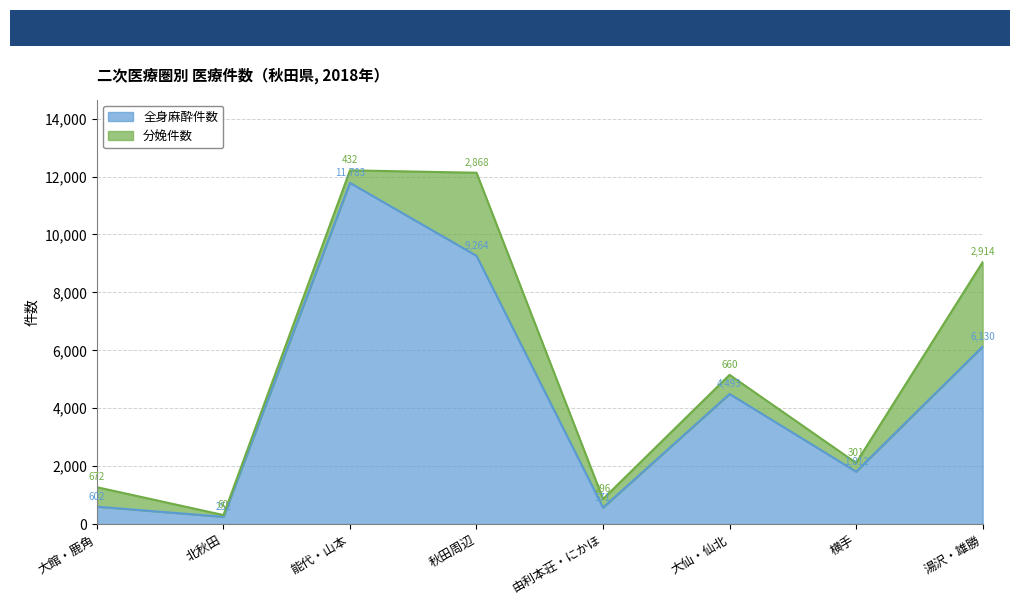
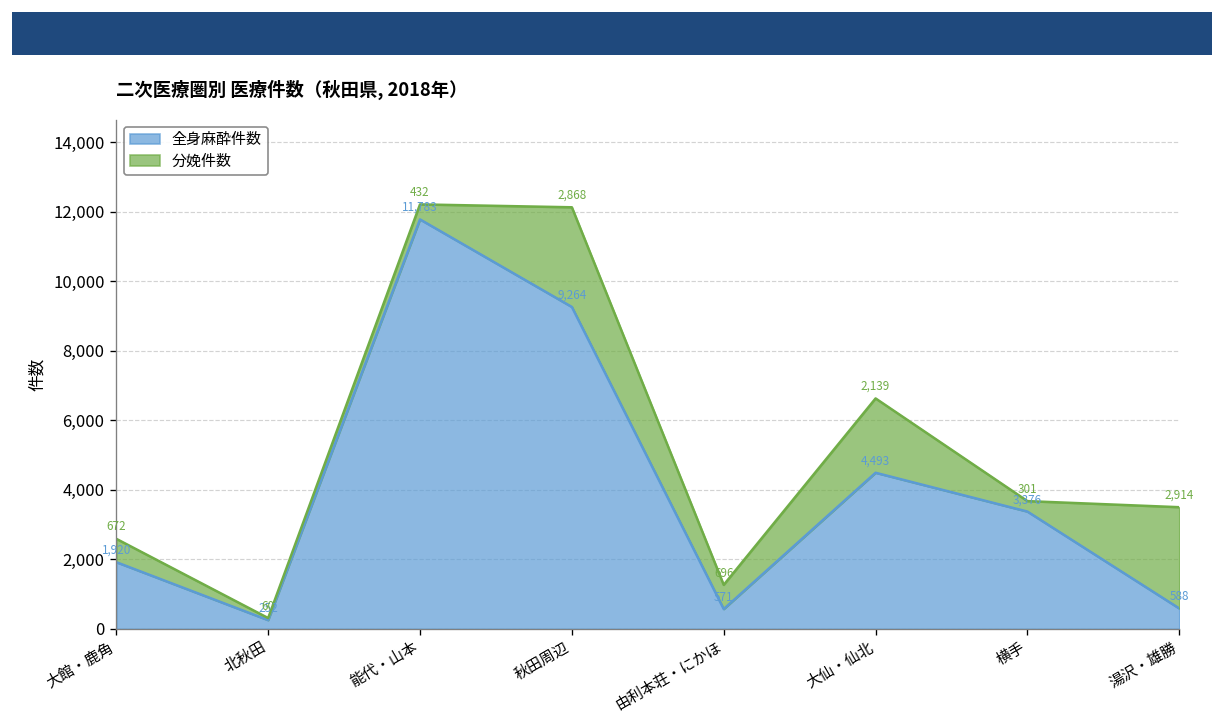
  {
    "全身麻酔件数": {
-     "大館・鹿角": "602",
+     "大館・鹿角": "1,920",
      "秋田周辺": "9,264",
      "由利本荘・にかほ": "571",
      "大仙・仙北": "4,493",
-     "横手": "1,812",
-     "湯沢・雄勝": "6,130"
+     "横手": "3,376",
+     "湯沢・雄勝": "588"
    },
    "分娩件数": {
      "大館・鹿角": "672",
      "能代・山本": "432",
      "秋田周辺": "2,868",
-     "由利本荘・にかほ": "296",
-     "大仙・仙北": "660",
+     "由利本荘・にかほ": "696",
+     "大仙・仙北": "2,139",
      "横手": "301",
      "湯沢・雄勝": "2,914"
    }
  }
